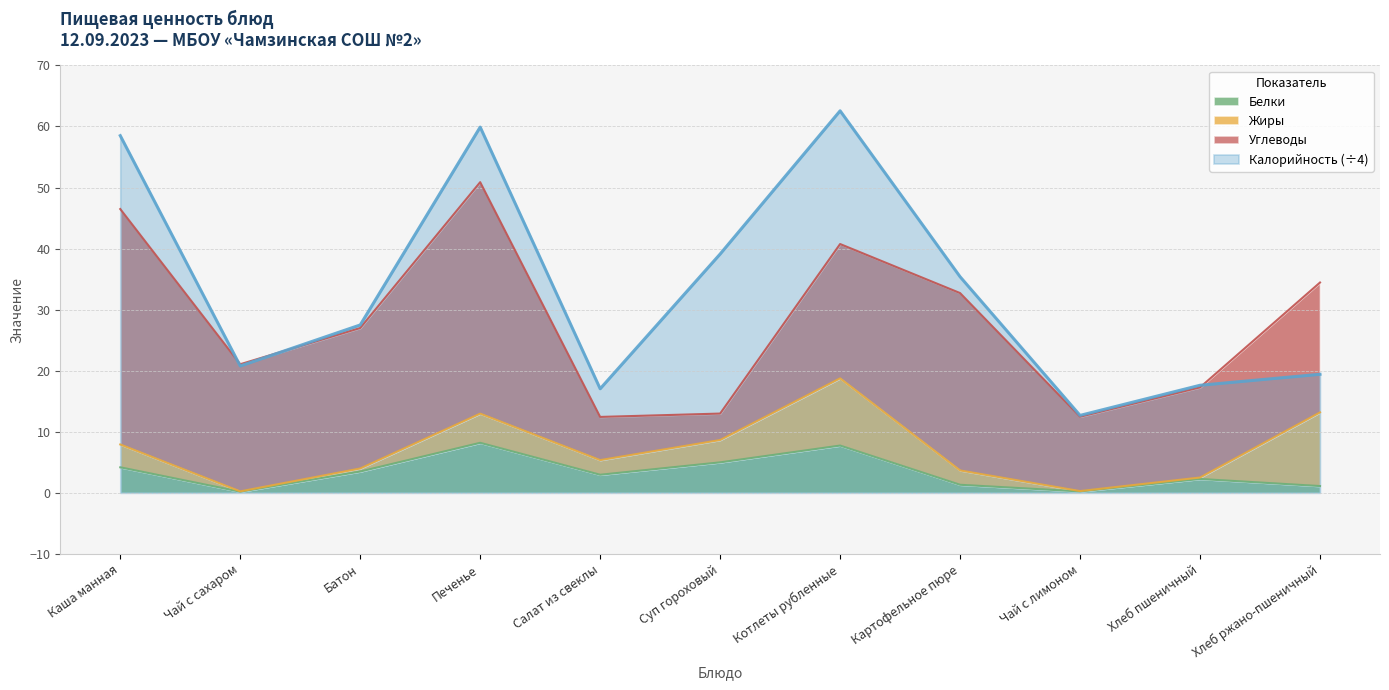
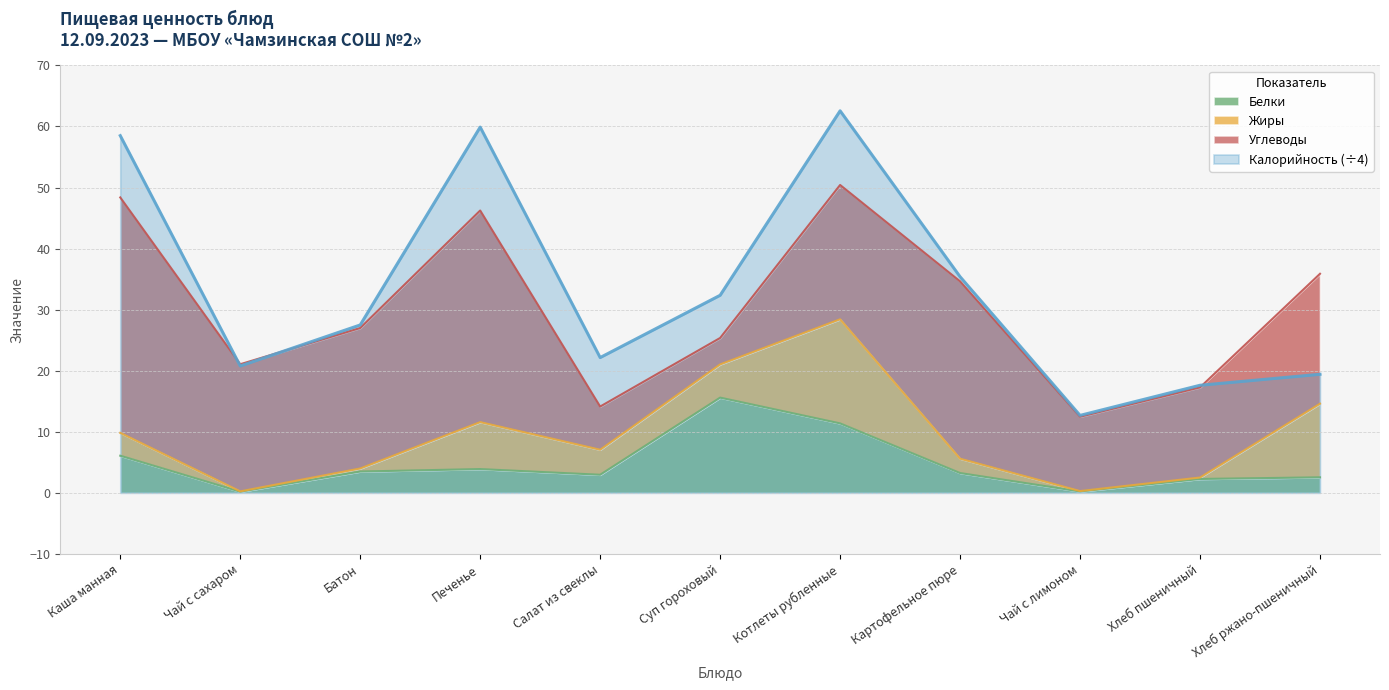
  {
    "Белки": {
-     "Каша манная": 4,
+     "Каша манная": 6,
      "Батон": 4,
-     "Печенье": 8,
+     "Печенье": 4,
      "Салат из свеклы": 3,
-     "Суп гороховый": 5,
-     "Котлеты рубленные": 8,
-     "Картофельное пюре": 1,
-     "Хлеб ржано-пшеничный": 1
+     "Суп гороховый": 16,
+     "Котлеты рубленные": 11,
+     "Картофельное пюре": 3,
+     "Хлеб ржано-пшеничный": 3
    },
    "Жиры": {
      "Каша манная": 4,
      "Батон": 1,
-     "Печенье": 5,
-     "Салат из свеклы": 2,
-     "Суп гороховый": 4,
-     "Котлеты рубленные": 11,
+     "Печенье": 8,
+     "Салат из свеклы": 4,
+     "Суп гороховый": 5,
+     "Котлеты рубленные": 17,
      "Картофельное пюре": 2,
      "Хлеб ржано-пшеничный": 12
    },
    "Углеводы": {
      "Каша манная": 39,
      "Батон": 23,
-     "Печенье": 38,
+     "Печенье": 35,
      "Салат из свеклы": 7,
      "Суп гороховый": 4,
      "Котлеты рубленные": 22,
      "Картофельное пюре": 29,
      "Хлеб ржано-пшеничный": 21
    },
    "Калорийность (÷4)": {
      "Каша манная": 58,
      "Батон": 28,
      "Печенье": 60,
-     "Салат из свеклы": 17,
-     "Суп гороховый": 39,
+     "Салат из свеклы": 22,
+     "Суп гороховый": 32,
      "Котлеты рубленные": 63,
      "Картофельное пюре": 35,
      "Хлеб ржано-пшеничный": 19
    }
  }
